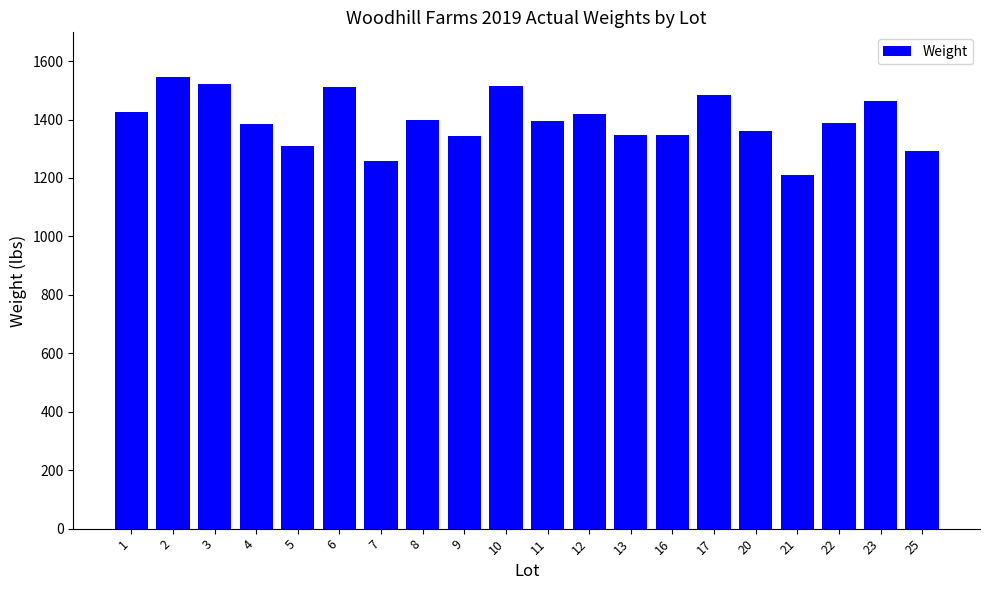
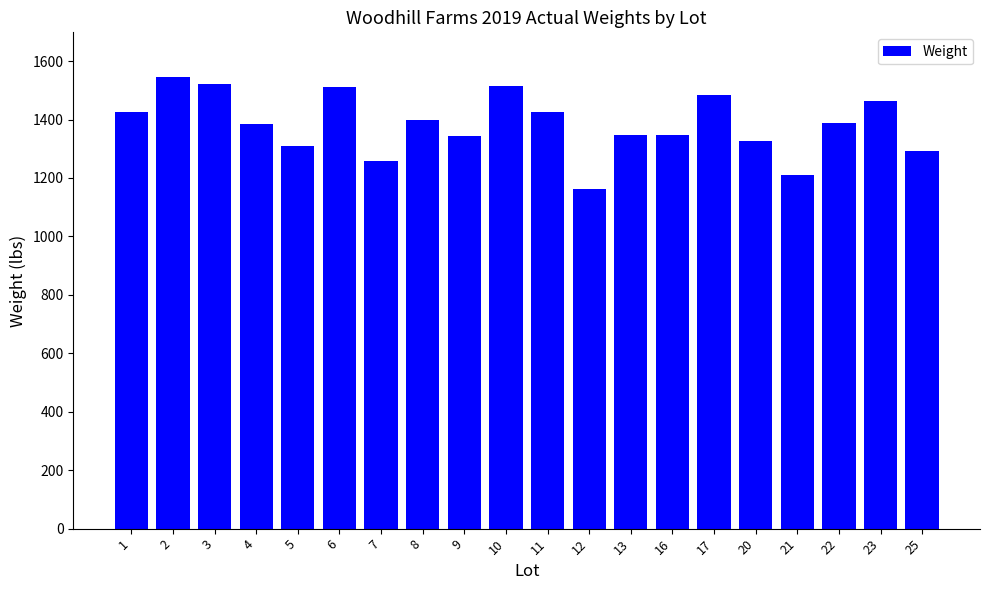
  {
    "1": 1430,
    "2": 1540,
    "3": 1520,
    "4": 1390,
    "5": 1310,
    "6": 1510,
    "7": 1260,
    "8": 1400,
    "9": 1340,
    "10": 1520,
-   "11": 1400,
-   "12": 1420,
+   "11": 1430,
+   "12": 1160,
    "13": 1350,
    "16": 1350,
    "17": 1480,
-   "20": 1360,
+   "20": 1330,
    "21": 1210,
    "22": 1390,
    "23": 1470,
    "25": 1290
  }
